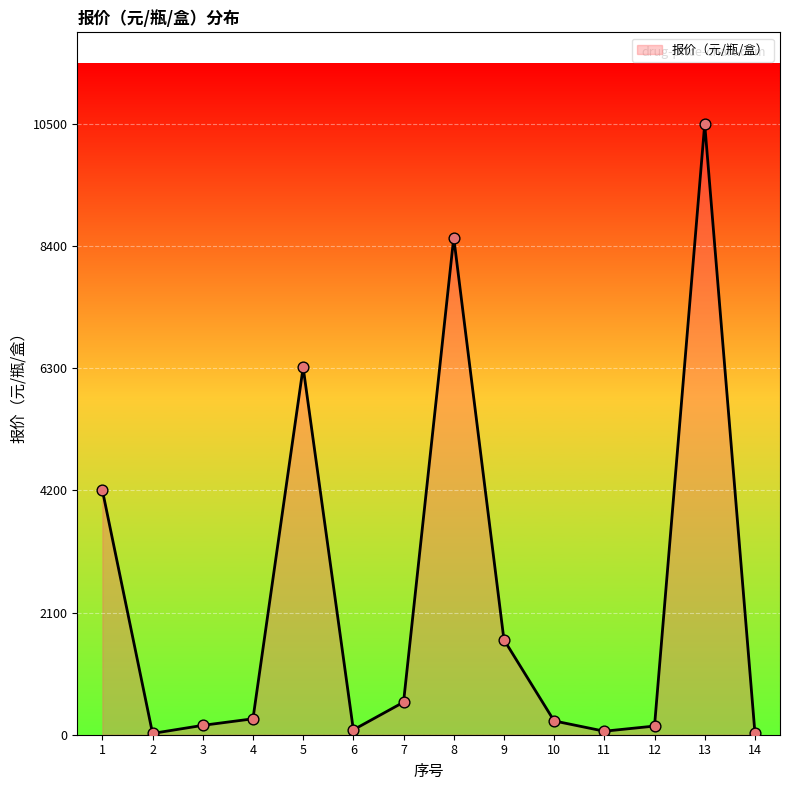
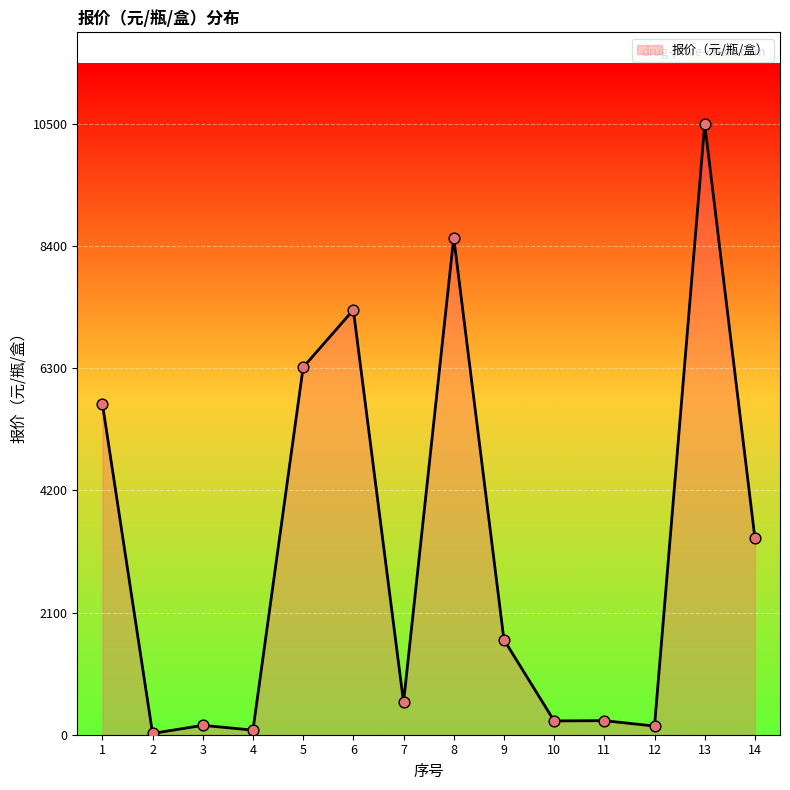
  {
-   "1": 4200,
+   "1": 5700,
    "2": 0,
    "3": 200,
-   "4": 300,
+   "4": 100,
    "5": 6300,
-   "6": 100,
+   "6": 7300,
    "7": 600,
    "8": 8500,
    "9": 1600,
    "10": 200,
-   "11": 100,
+   "11": 200,
    "12": 100,
    "13": 10500,
-   "14": 0
+   "14": 3400
  }
